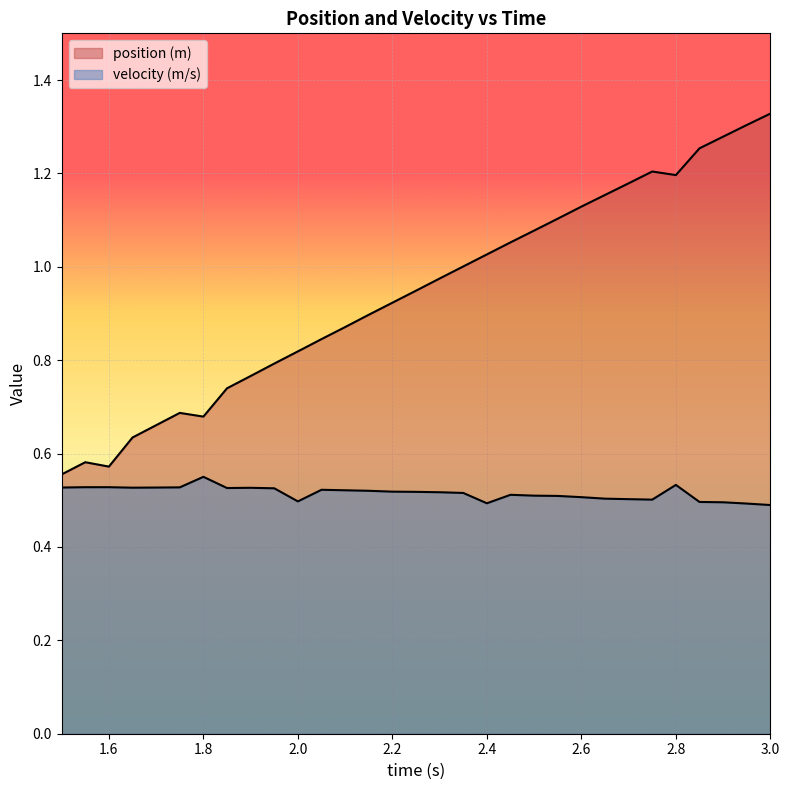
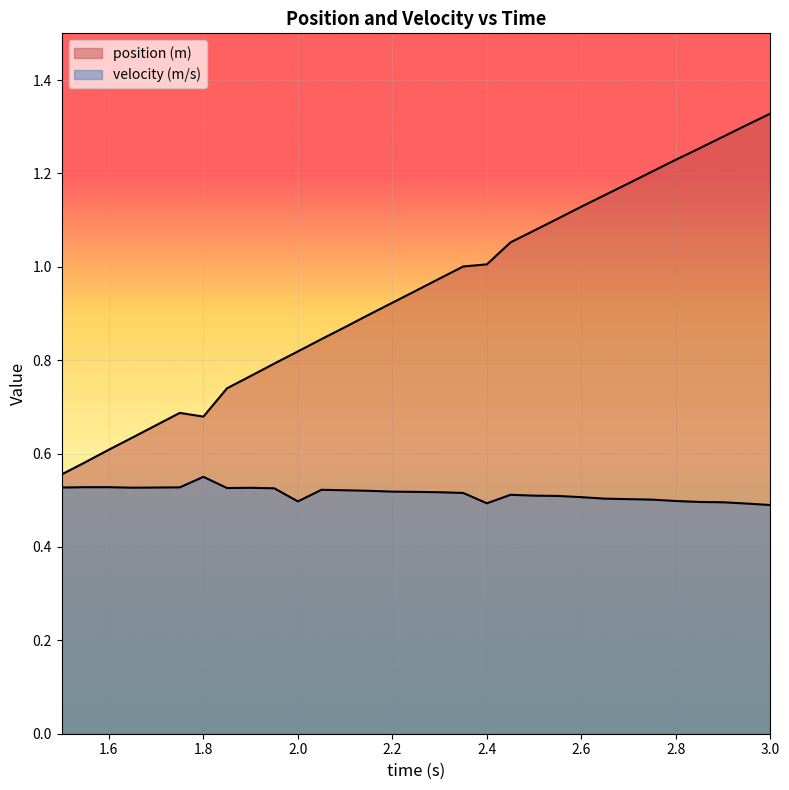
  {
    "position (m)": {
-     "1.6": 0.57,
+     "1.6": 0.61,
      "1.8": 0.68,
      "2.0": 0.82,
      "2.2": 0.92,
-     "2.4": 1.03,
+     "2.4": 1.01,
      "2.6": 1.13,
-     "2.8": 1.20,
+     "2.8": 1.23,
      "3.0": 1.33
    },
    "velocity (m/s)": {
      "1.6": 0.53,
      "1.8": 0.55,
      "2.0": 0.50,
      "2.2": 0.52,
      "2.4": 0.49,
      "2.6": 0.51,
-     "2.8": 0.53,
+     "2.8": 0.50,
      "3.0": 0.49
    }
  }
